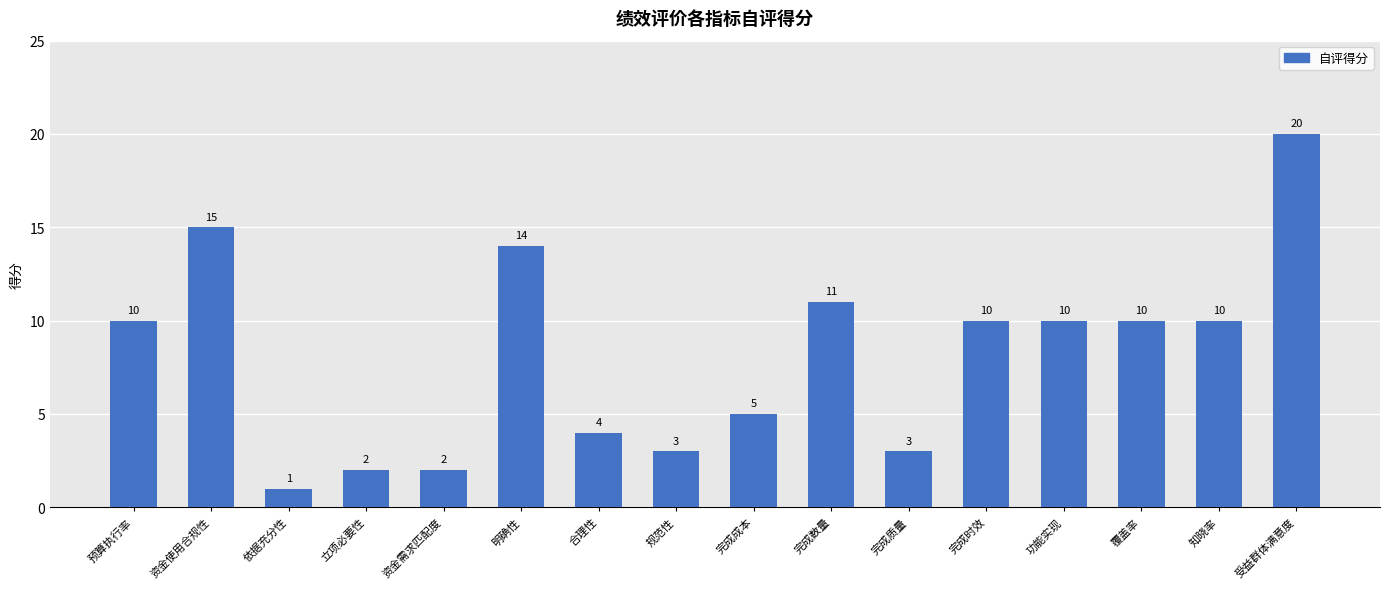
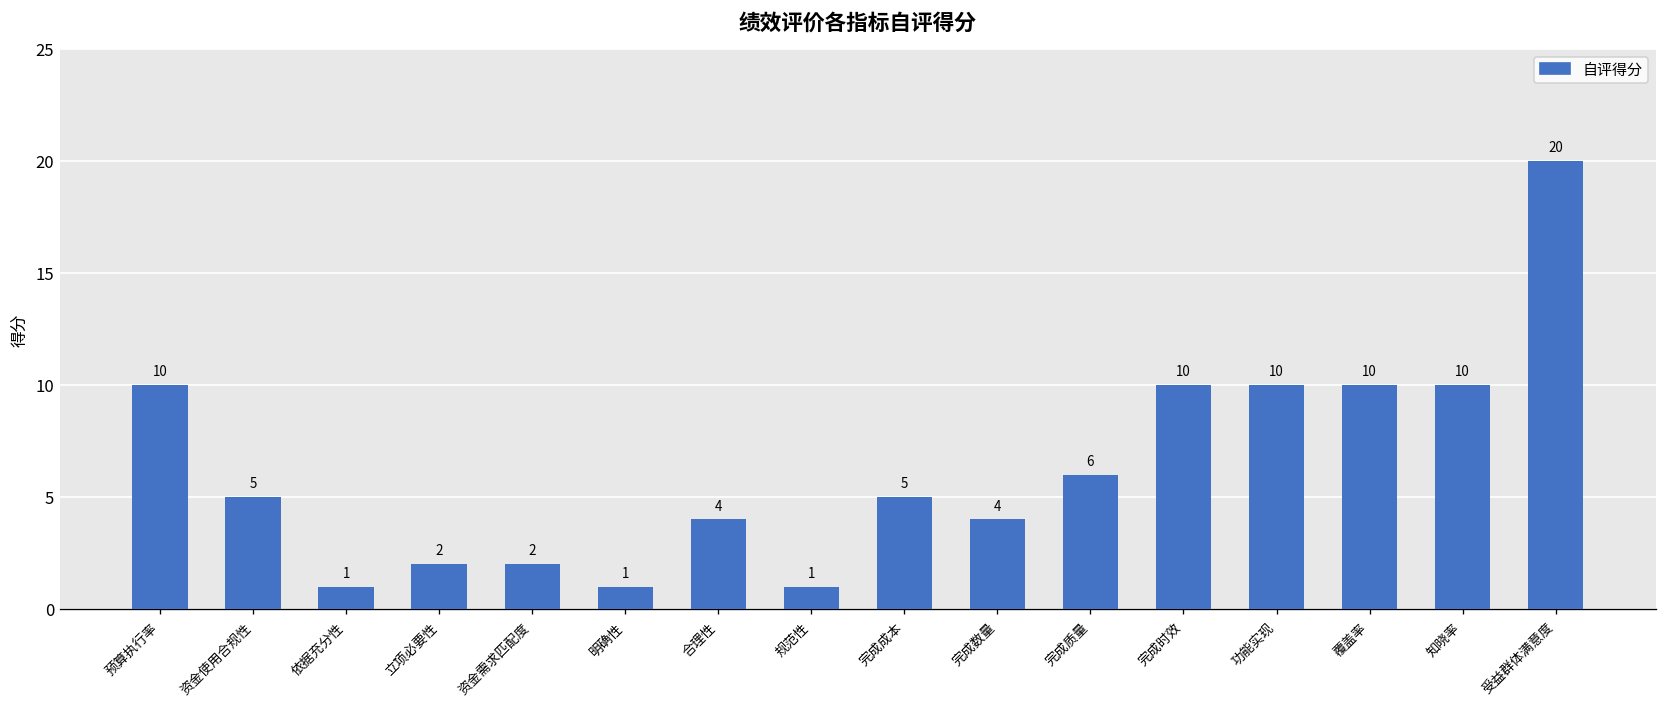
  {
    "预算执行率": 10,
-   "资金使用合规性": 15,
+   "资金使用合规性": 5,
    "依据充分性": 1,
    "立项必要性": 2,
    "资金需求匹配度": 2,
-   "明确性": 14,
+   "明确性": 1,
    "合理性": 4,
-   "规范性": 3,
+   "规范性": 1,
    "完成成本": 5,
-   "完成数量": 11,
-   "完成质量": 3,
+   "完成数量": 4,
+   "完成质量": 6,
    "完成时效": 10,
    "功能实现": 10,
    "覆盖率": 10,
    "知晓率": 10,
    "受益群体满意度": 20
  }
